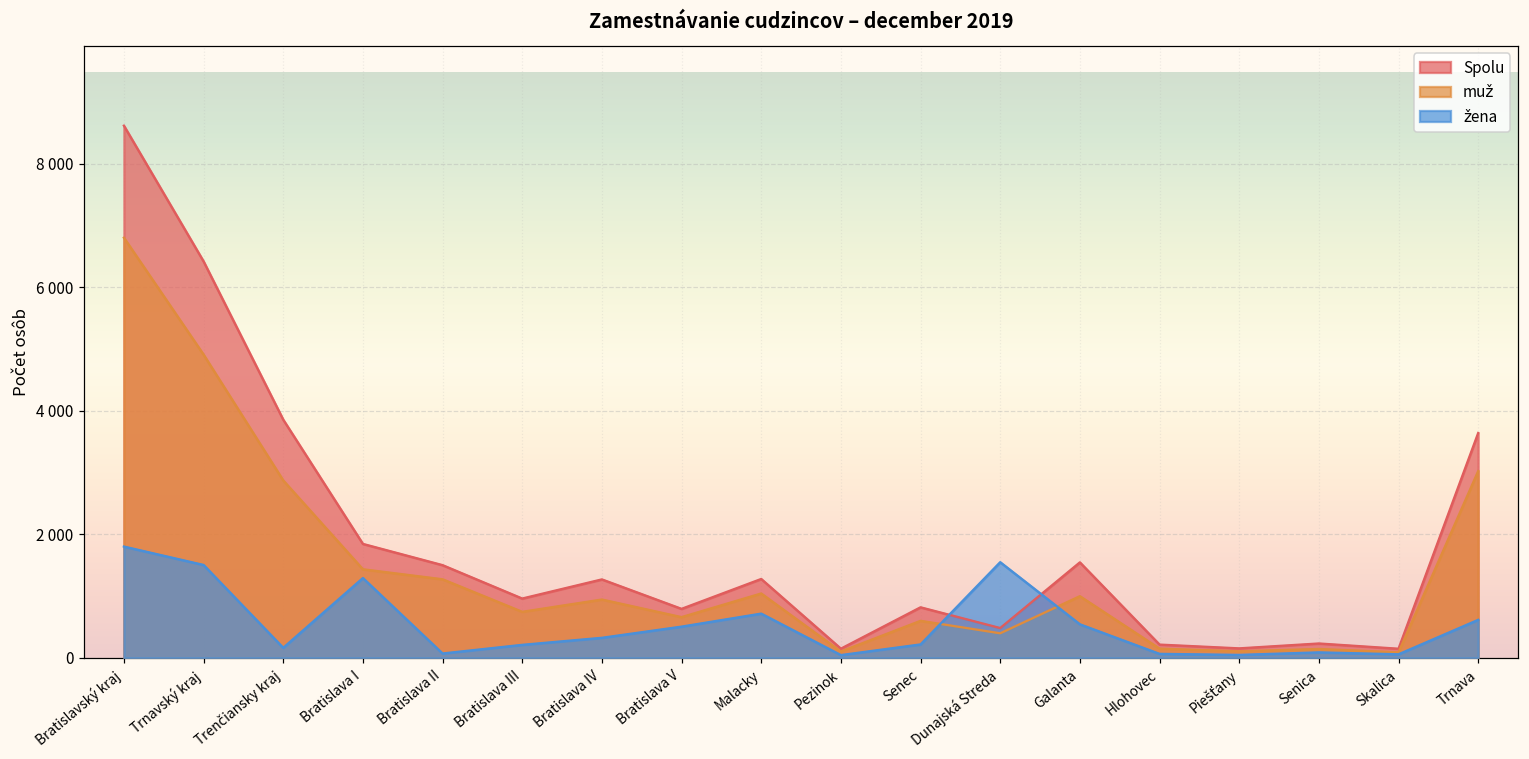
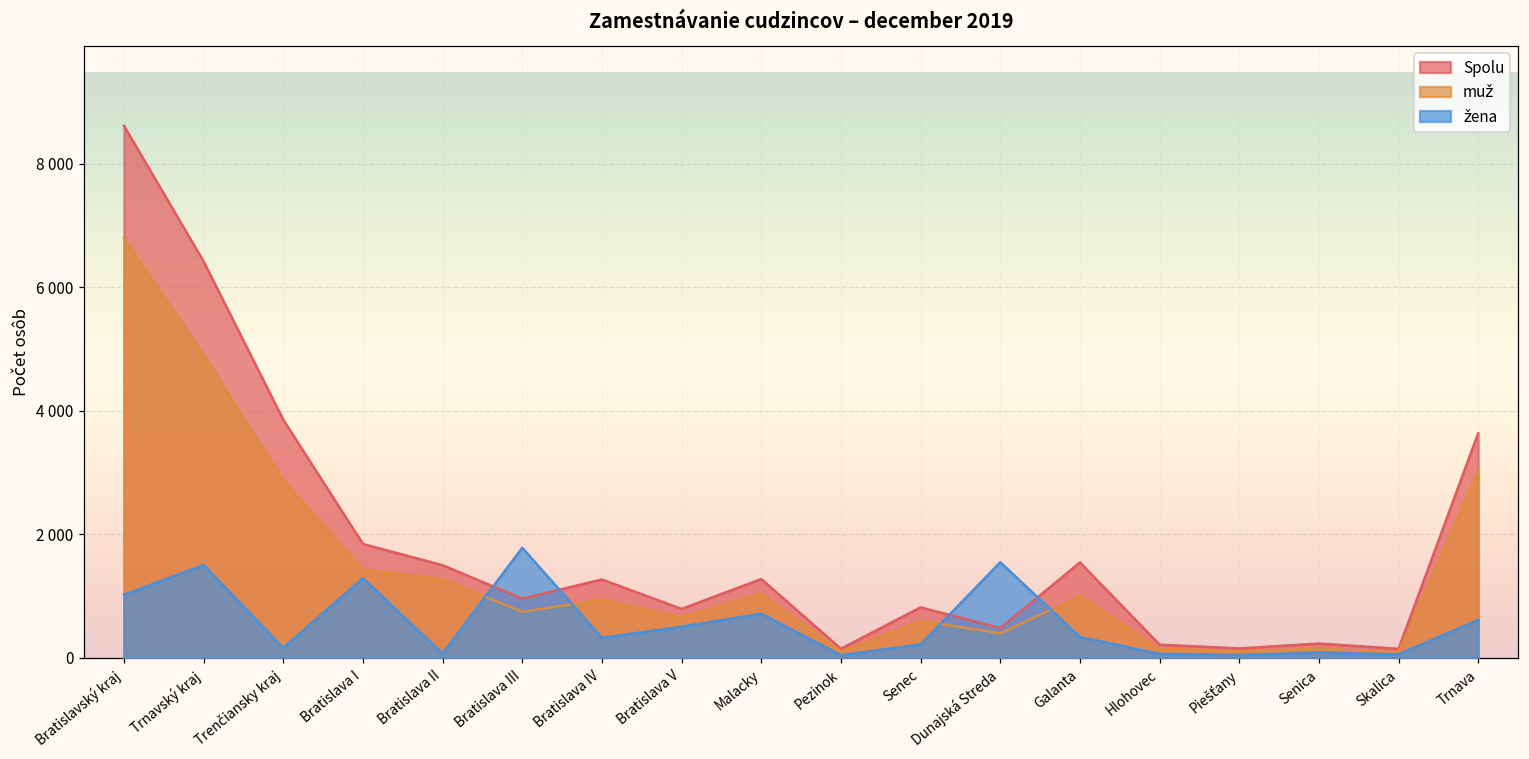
  {
    "žena": {
-     "Bratislavský kraj": 1800,
+     "Bratislavský kraj": 1000,
      "Trnavský kraj": 1500,
      "Trenčiansky kraj": 200,
      "Bratislava I": 1300,
      "Bratislava II": 100,
-     "Bratislava III": 200,
+     "Bratislava III": 1800,
      "Bratislava IV": 300,
      "Bratislava V": 500,
      "Malacky": 700,
      "Pezinok": 0,
      "Senec": 200,
      "Dunajská Streda": 1600,
-     "Galanta": 500,
+     "Galanta": 300,
      "Hlohovec": 100,
      "Piešťany": 0,
      "Senica": 100,
      "Trnava": 600
    }
  }
